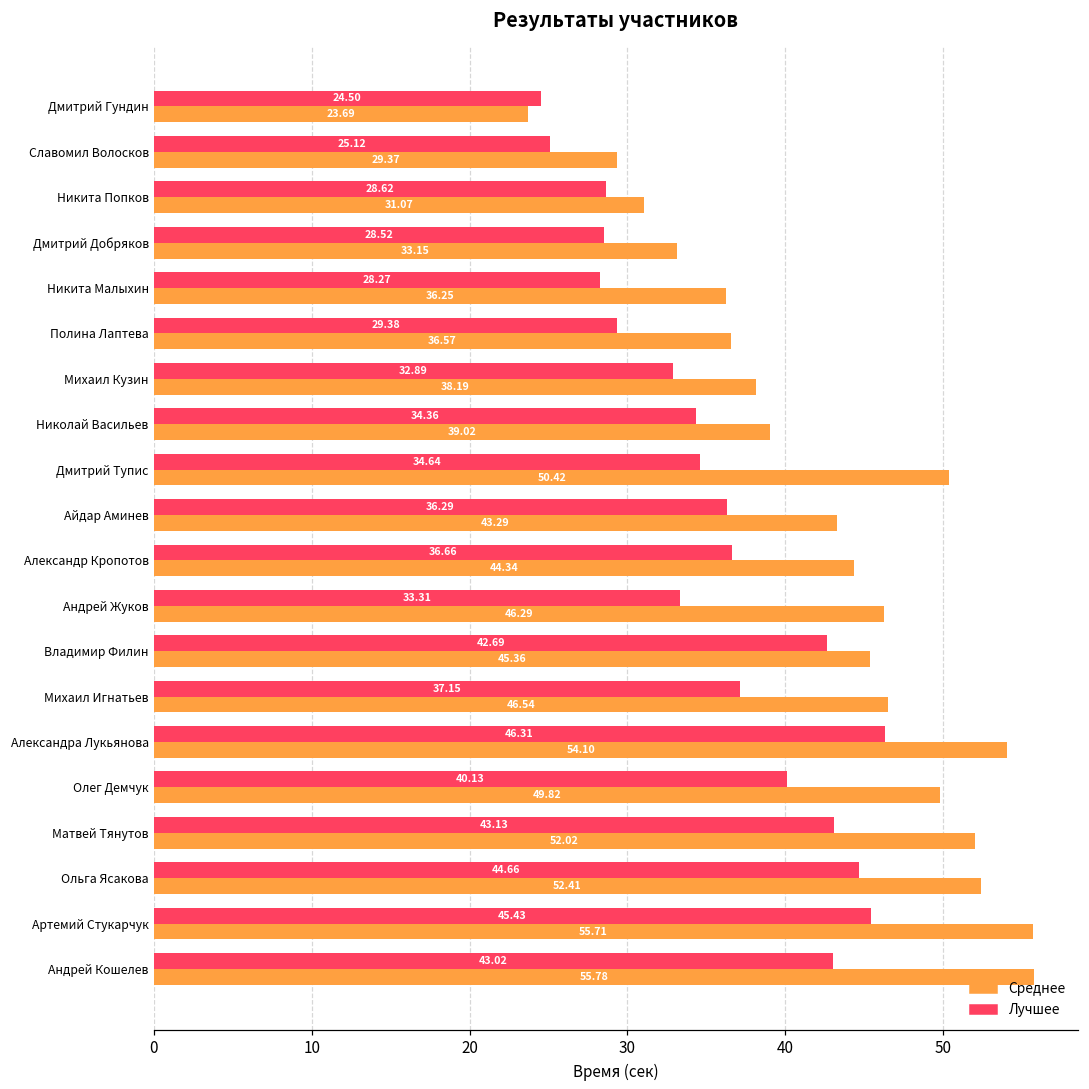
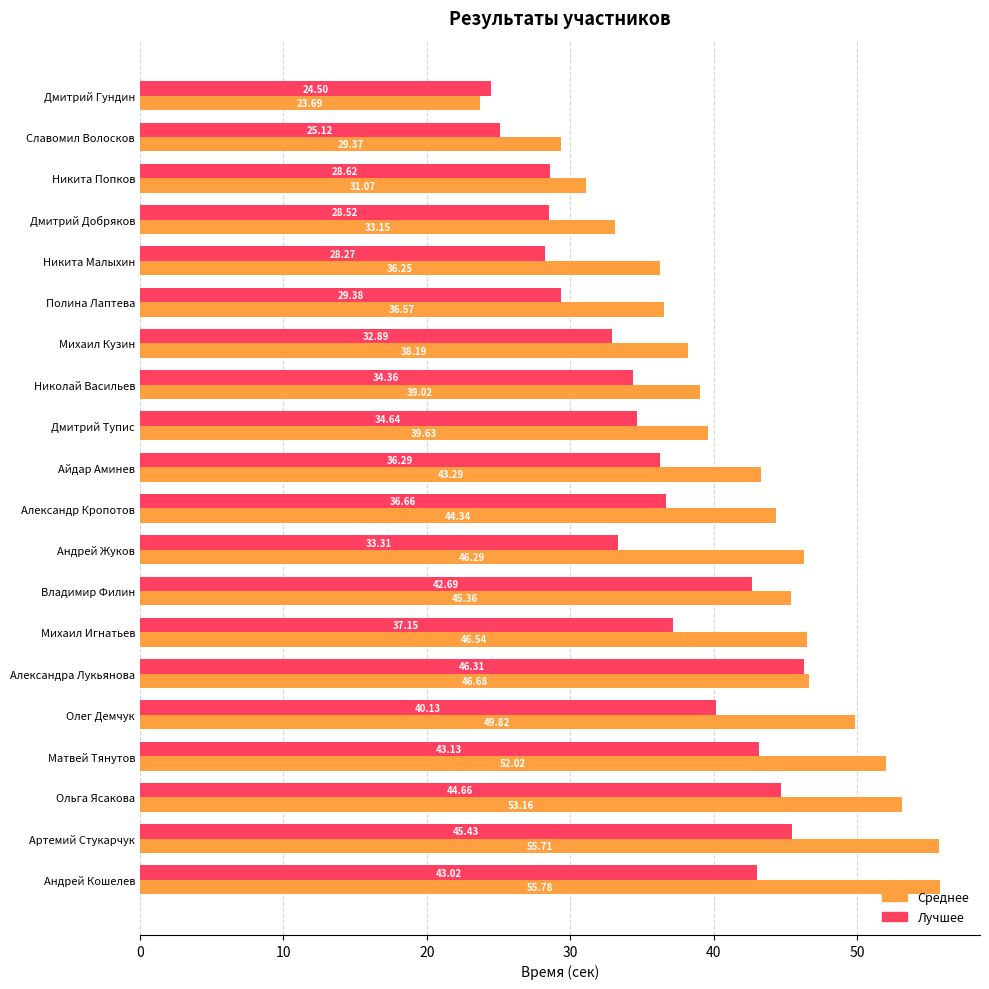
  {
    "Среднее": {
      "Дмитрий Гундин": 23.69,
      "Славомил Волосков": 29.37,
      "Никита Попков": 31.07,
      "Дмитрий Добряков": 33.15,
      "Никита Малыхин": 36.25,
      "Полина Лаптева": 36.57,
      "Михаил Кузин": 38.19,
      "Николай Васильев": 39.02,
-     "Дмитрий Тупис": 50.42,
+     "Дмитрий Тупис": 39.63,
      "Айдар Аминев": 43.29,
      "Александр Кропотов": 44.34,
      "Андрей Жуков": 46.29,
      "Владимир Филин": 45.36,
      "Михаил Игнатьев": 46.54,
-     "Александра Лукьянова": 54.10,
+     "Александра Лукьянова": 46.68,
      "Олег Демчук": 49.82,
      "Матвей Тянутов": 52.02,
-     "Ольга Ясакова": 52.41,
+     "Ольга Ясакова": 53.16,
      "Артемий Стукарчук": 55.71,
      "Андрей Кошелев": 55.78
    },
    "Лучшее": {
      "Дмитрий Гундин": 24.50,
      "Славомил Волосков": 25.12,
      "Никита Попков": 28.62,
      "Дмитрий Добряков": 28.52,
      "Никита Малыхин": 28.27,
      "Полина Лаптева": 29.38,
      "Михаил Кузин": 32.89,
      "Николай Васильев": 34.36,
      "Дмитрий Тупис": 34.64,
      "Айдар Аминев": 36.29,
      "Александр Кропотов": 36.66,
      "Андрей Жуков": 33.31,
      "Владимир Филин": 42.69,
      "Михаил Игнатьев": 37.15,
      "Александра Лукьянова": 46.31,
      "Олег Демчук": 40.13,
      "Матвей Тянутов": 43.13,
      "Ольга Ясакова": 44.66,
      "Артемий Стукарчук": 45.43,
      "Андрей Кошелев": 43.02
    }
  }
